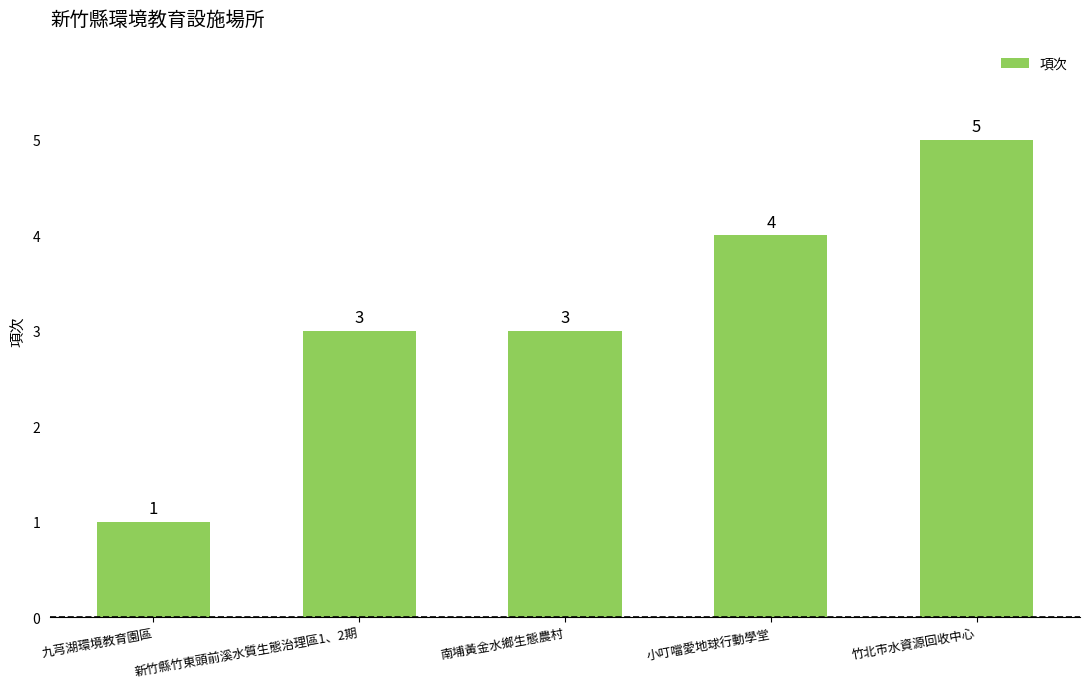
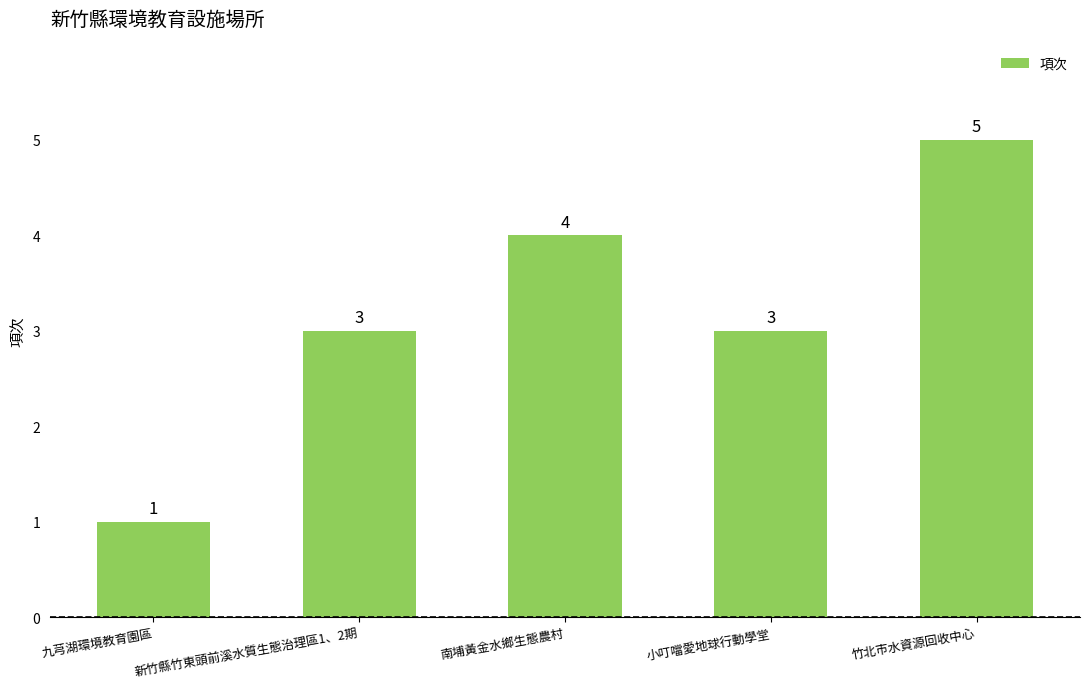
  {
    "九芎湖環境教育園區": 1,
    "新竹縣竹東頭前溪水質生態治理區1、2期": 3,
-   "南埔黃金水鄉生態農村": 3,
-   "小叮噹愛地球行動學堂": 4,
+   "南埔黃金水鄉生態農村": 4,
+   "小叮噹愛地球行動學堂": 3,
    "竹北市水資源回收中心": 5
  }
